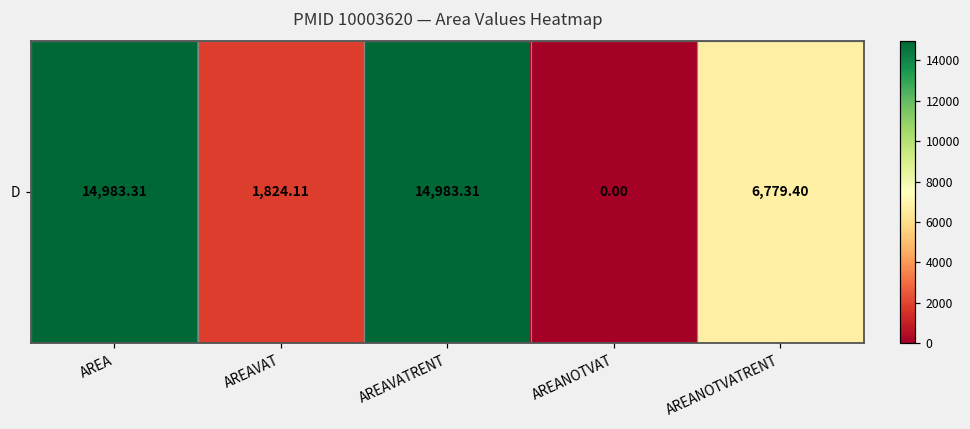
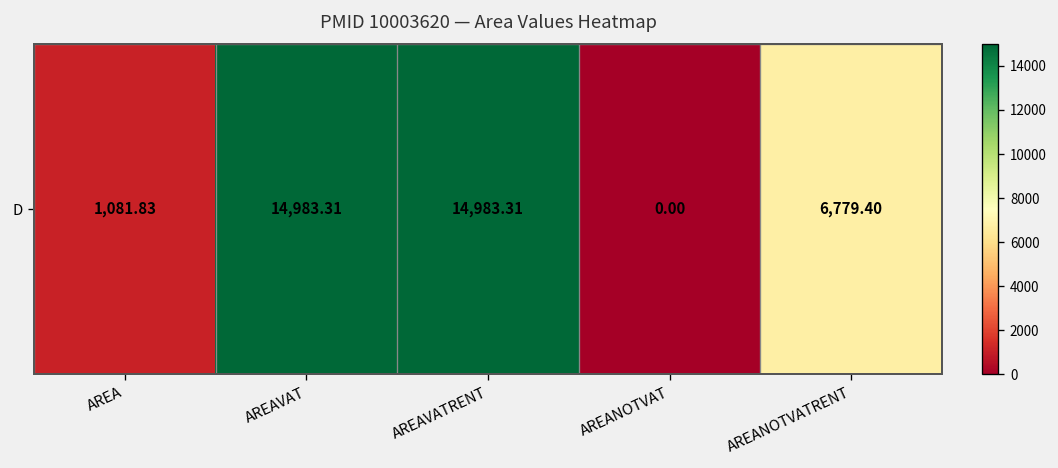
  {
    "D": {
-     "AREA": "14,983.31",
-     "AREAVAT": "1,824.11",
+     "AREA": "1,081.83",
+     "AREAVAT": "14,983.31",
      "AREAVATRENT": "14,983.31",
      "AREANOTVAT": "0.00",
      "AREANOTVATRENT": "6,779.40"
    }
  }
